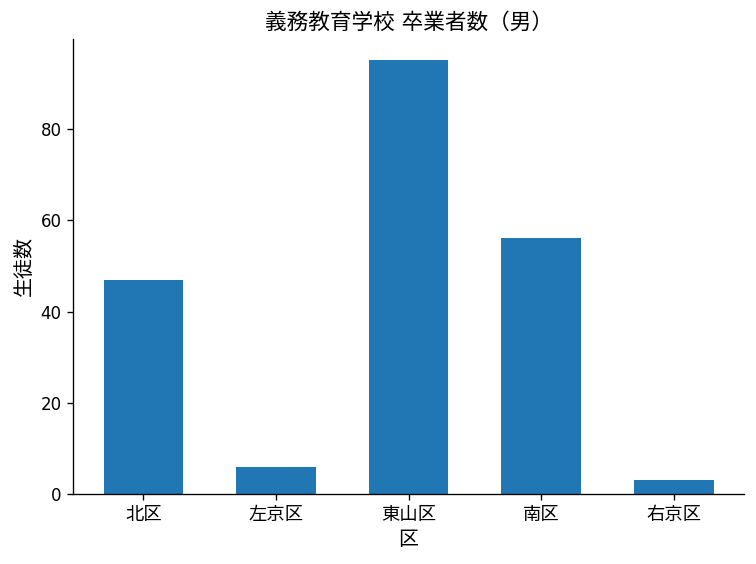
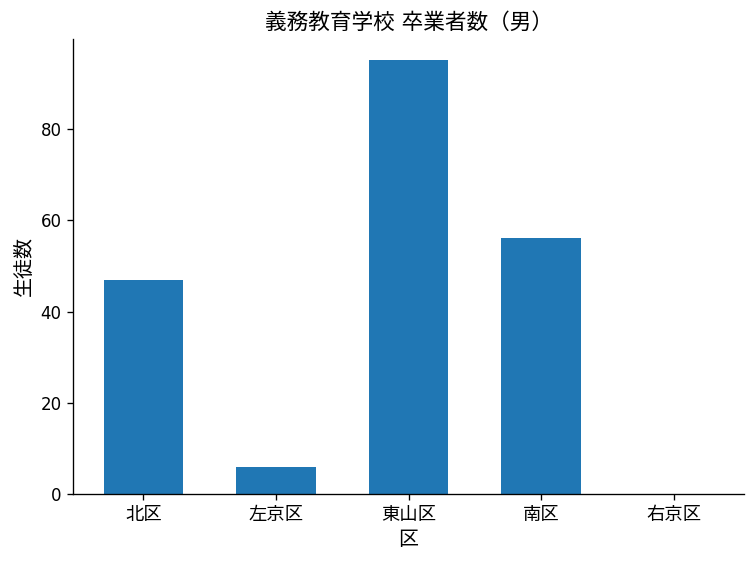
  {
    "北区": 47,
    "左京区": 6,
    "東山区": 95,
    "南区": 56,
-   "右京区": 3
+   "右京区": 0
  }
